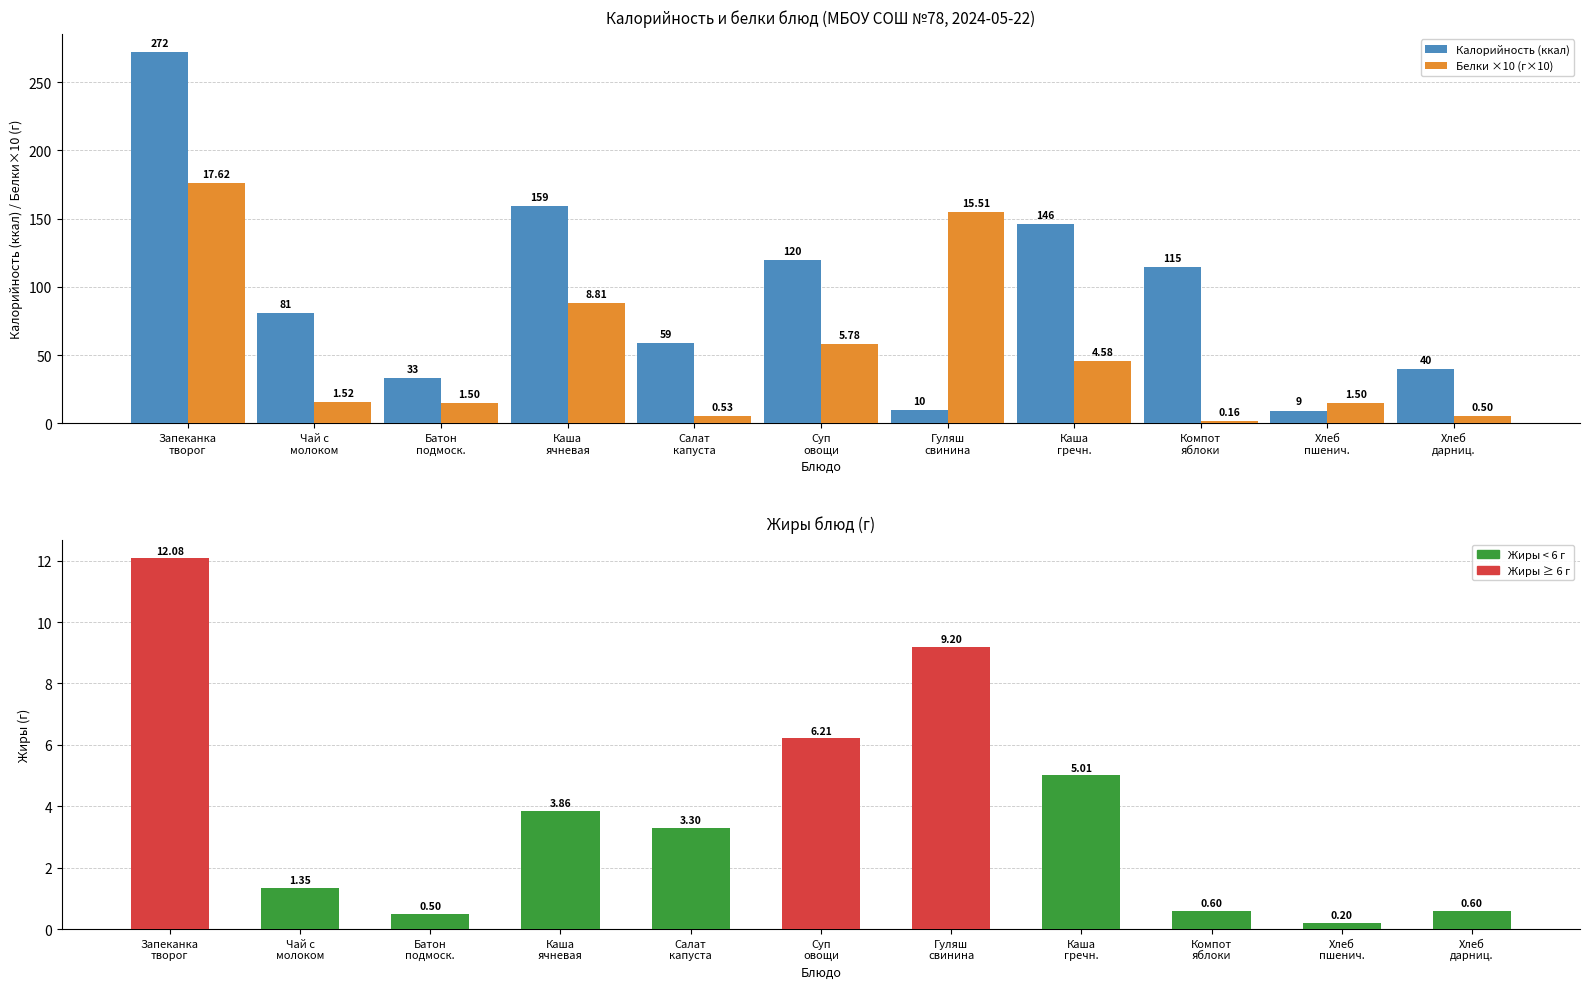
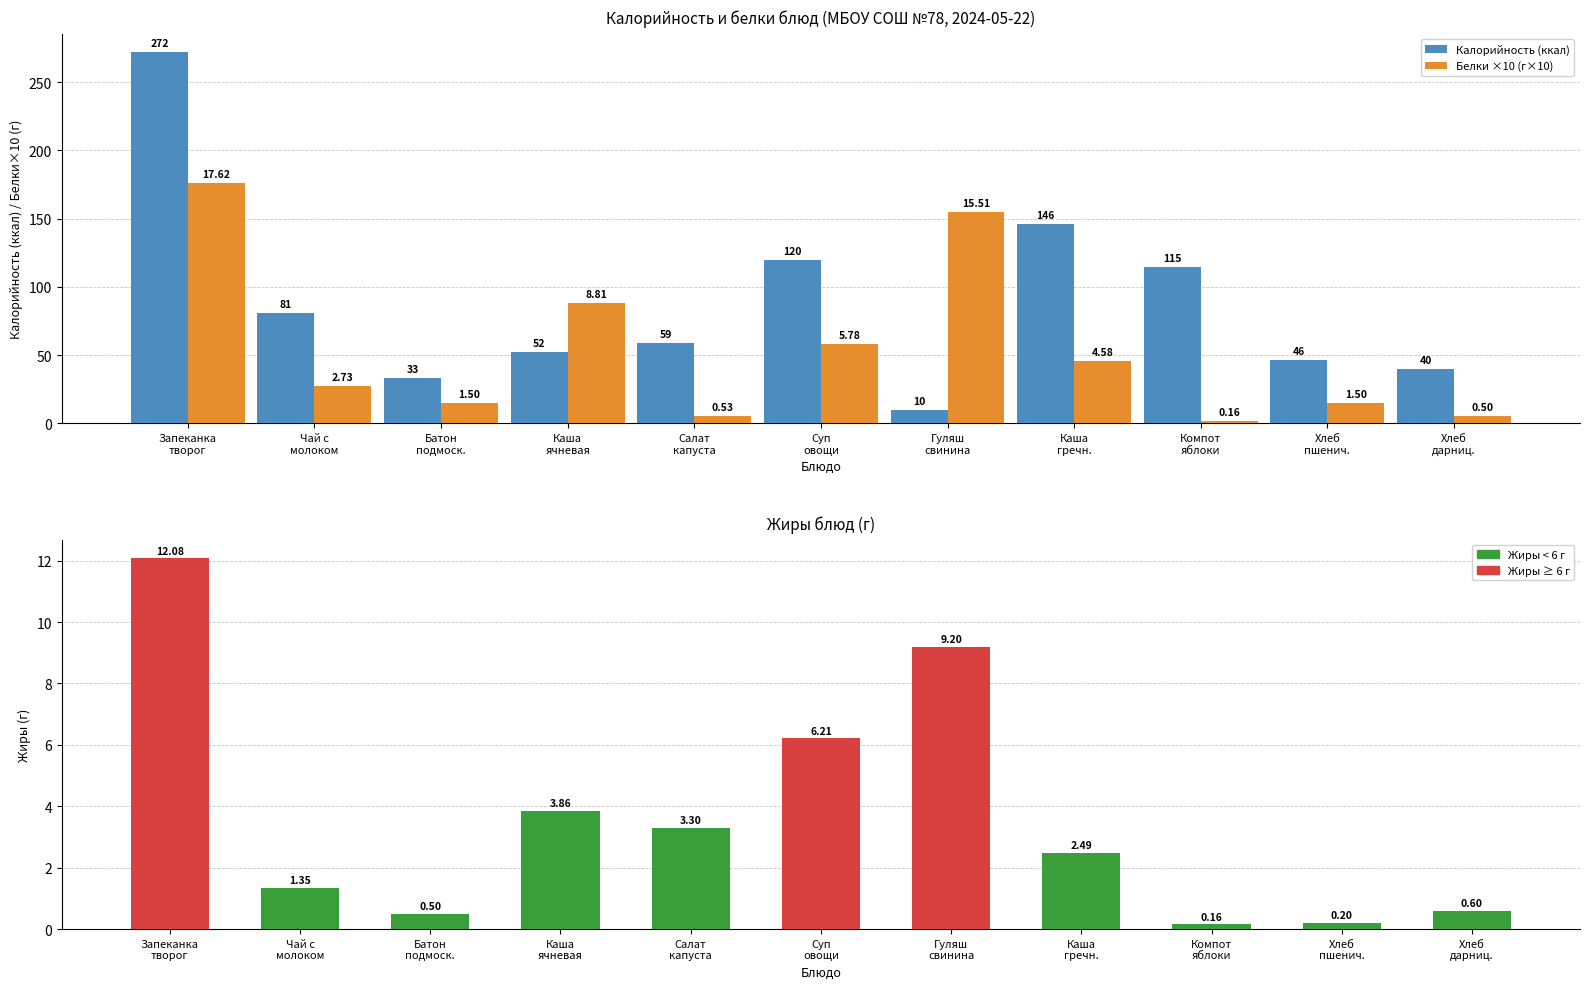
  {
    "Калорийность и белки блюд (МБОУ СОШ №78, 2024-05-22)": {
      "Калорийность (ккал)": {
        "Запеканка творог": 272,
        "Чай с молоком": 81,
        "Батон подмоск.": 33,
-       "Каша ячневая": 159,
+       "Каша ячневая": 52,
        "Салат капуста": 59,
        "Суп овощи": 120,
        "Гуляш свинина": 10,
        "Каша гречн.": 146,
        "Компот яблоки": 115,
-       "Хлеб пшенич.": 9,
+       "Хлеб пшенич.": 46,
        "Хлеб дарниц.": 40
      },
      "Белки ×10 (г×10)": {
-       "Чай с молоком": 1.52
+       "Чай с молоком": 2.73
      }
    },
    "Жиры блюд (г)": {
      "Запеканка творог": 12.08,
      "Чай с молоком": 1.35,
      "Батон подмоск.": 0.50,
      "Каша ячневая": 3.86,
      "Салат капуста": 3.30,
      "Суп овощи": 6.21,
      "Гуляш свинина": 9.20,
-     "Каша гречн.": 5.01,
-     "Компот яблоки": 0.60,
+     "Каша гречн.": 2.49,
+     "Компот яблоки": 0.16,
      "Хлеб пшенич.": 0.20,
      "Хлеб дарниц.": 0.60
    }
  }
